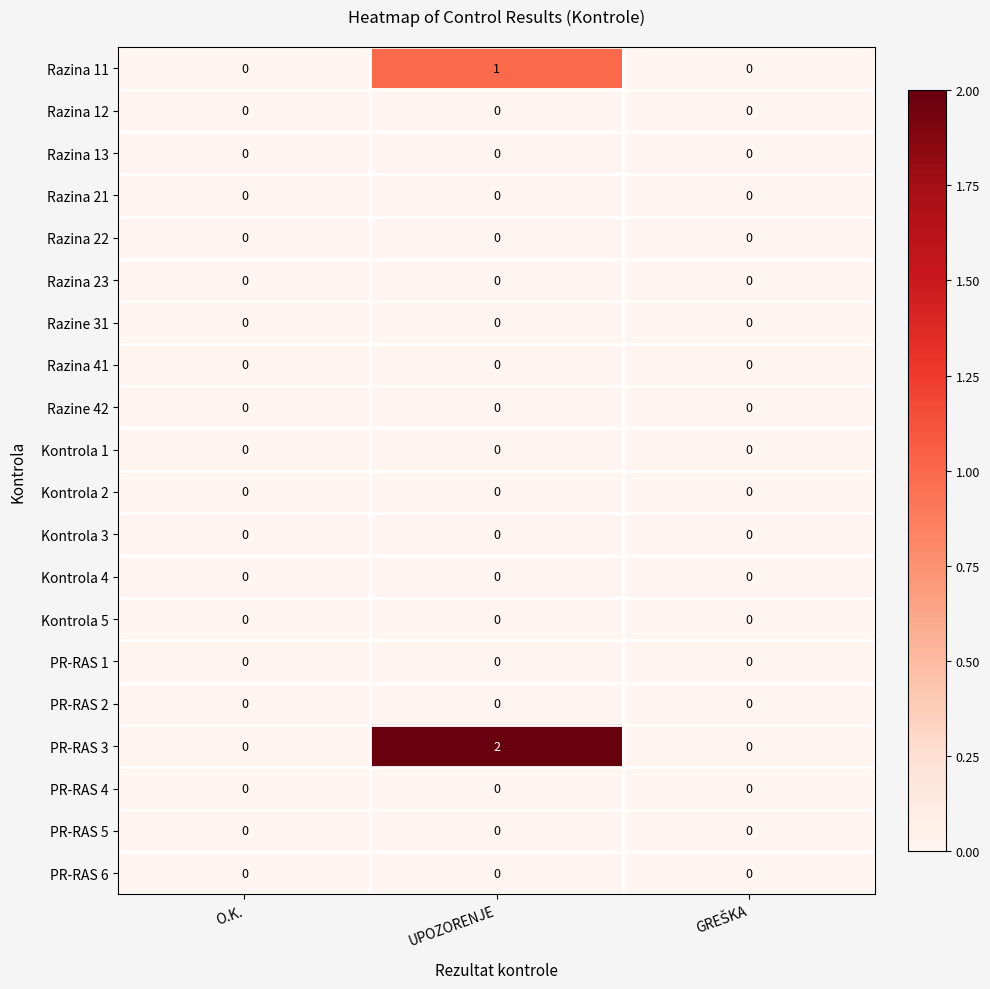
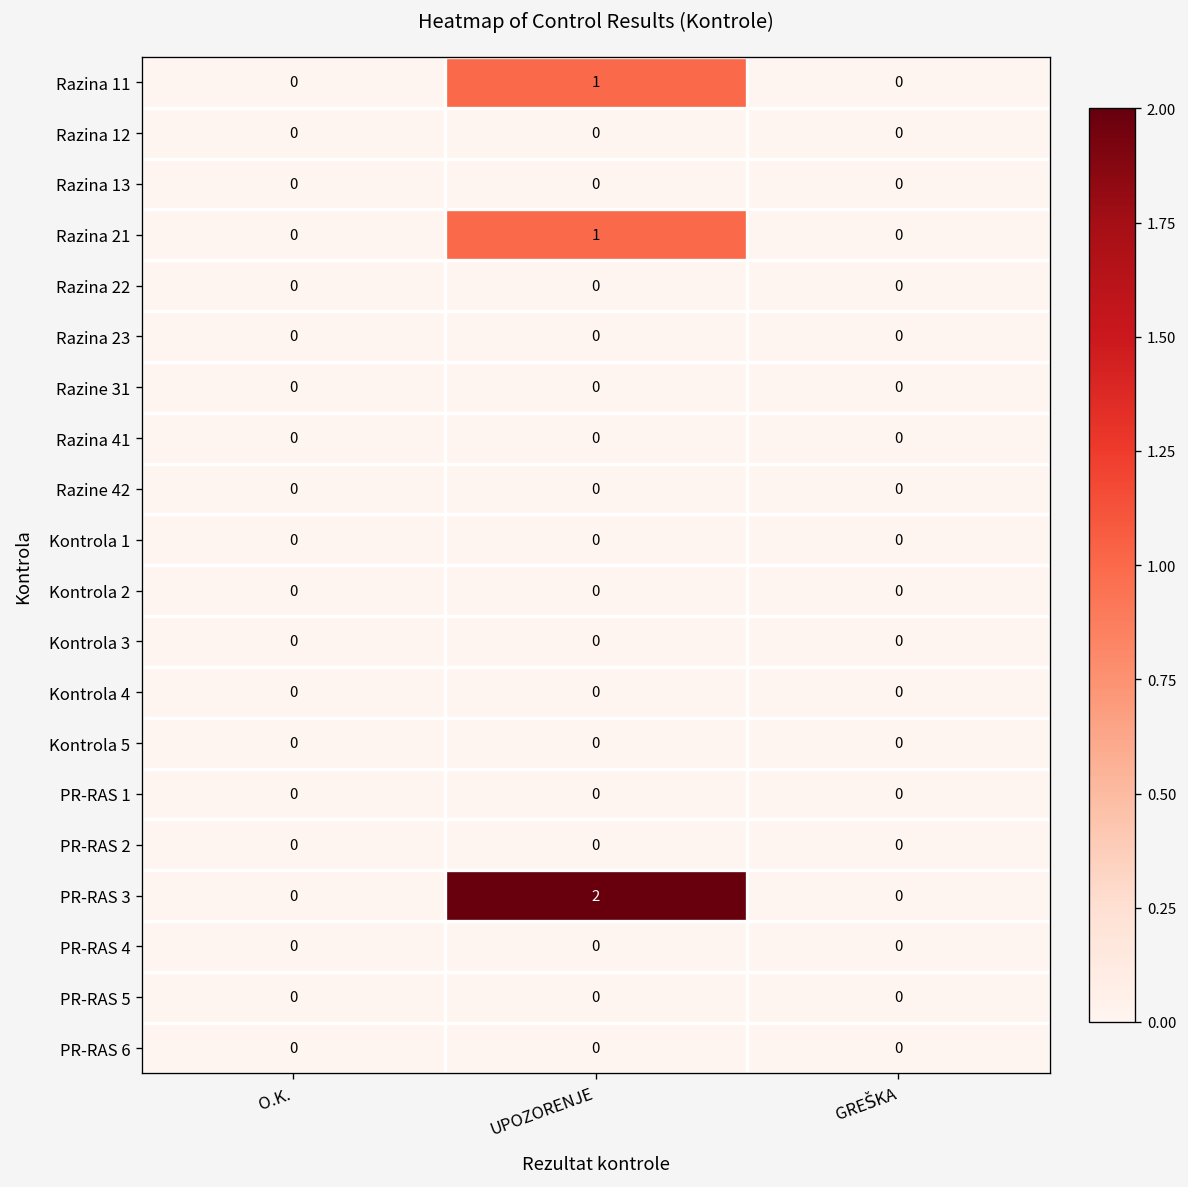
  {
    "Razina 11": {
      "O.K.": 0,
      "UPOZORENJE": 1,
      "GREŠKA": 0
    },
    "Razina 12": {
      "O.K.": 0,
      "UPOZORENJE": 0,
      "GREŠKA": 0
    },
    "Razina 13": {
      "O.K.": 0,
      "UPOZORENJE": 0,
      "GREŠKA": 0
    },
    "Razina 21": {
      "O.K.": 0,
-     "UPOZORENJE": 0,
+     "UPOZORENJE": 1,
      "GREŠKA": 0
    },
    "Razina 22": {
      "O.K.": 0,
      "UPOZORENJE": 0,
      "GREŠKA": 0
    },
    "Razina 23": {
      "O.K.": 0,
      "UPOZORENJE": 0,
      "GREŠKA": 0
    },
    "Razine 31": {
      "O.K.": 0,
      "UPOZORENJE": 0,
      "GREŠKA": 0
    },
    "Razina 41": {
      "O.K.": 0,
      "UPOZORENJE": 0,
      "GREŠKA": 0
    },
    "Razine 42": {
      "O.K.": 0,
      "UPOZORENJE": 0,
      "GREŠKA": 0
    },
    "Kontrola 1": {
      "O.K.": 0,
      "UPOZORENJE": 0,
      "GREŠKA": 0
    },
    "Kontrola 2": {
      "O.K.": 0,
      "UPOZORENJE": 0,
      "GREŠKA": 0
    },
    "Kontrola 3": {
      "O.K.": 0,
      "UPOZORENJE": 0,
      "GREŠKA": 0
    },
    "Kontrola 4": {
      "O.K.": 0,
      "UPOZORENJE": 0,
      "GREŠKA": 0
    },
    "Kontrola 5": {
      "O.K.": 0,
      "UPOZORENJE": 0,
      "GREŠKA": 0
    },
    "PR-RAS 1": {
      "O.K.": 0,
      "UPOZORENJE": 0,
      "GREŠKA": 0
    },
    "PR-RAS 2": {
      "O.K.": 0,
      "UPOZORENJE": 0,
      "GREŠKA": 0
    },
    "PR-RAS 3": {
      "O.K.": 0,
      "UPOZORENJE": 2,
      "GREŠKA": 0
    },
    "PR-RAS 4": {
      "O.K.": 0,
      "UPOZORENJE": 0,
      "GREŠKA": 0
    },
    "PR-RAS 5": {
      "O.K.": 0,
      "UPOZORENJE": 0,
      "GREŠKA": 0
    },
    "PR-RAS 6": {
      "O.K.": 0,
      "UPOZORENJE": 0,
      "GREŠKA": 0
    }
  }
